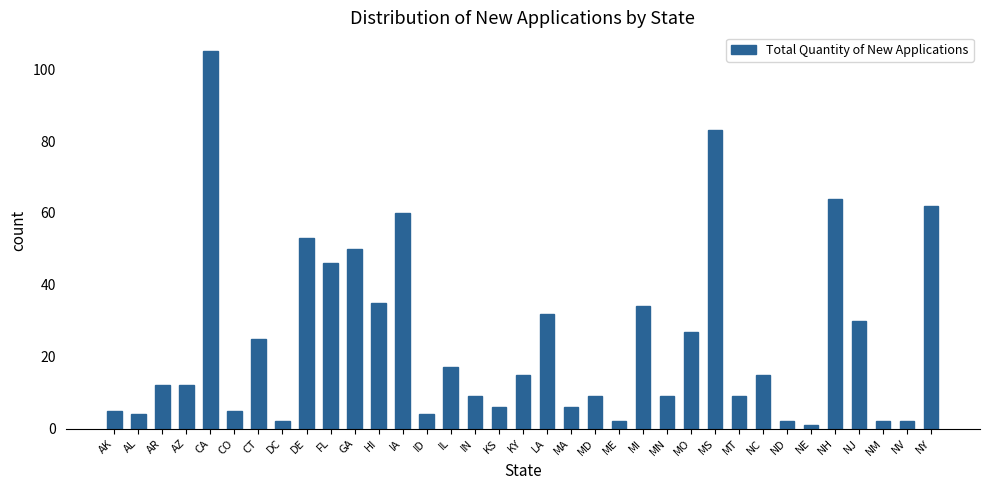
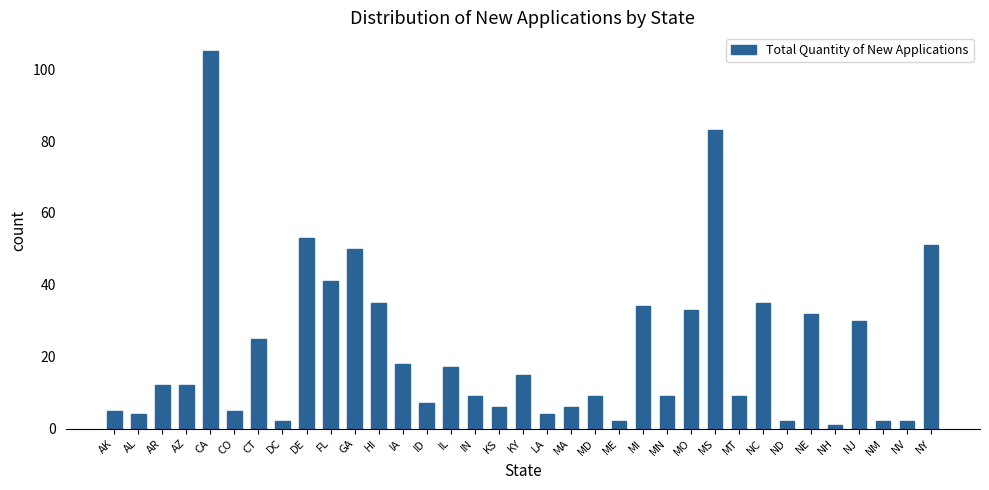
  {
    "AK": 5,
    "AL": 4,
    "AR": 12,
    "AZ": 12,
    "CA": 105,
    "CO": 5,
    "CT": 25,
    "DC": 2,
    "DE": 53,
-   "FL": 46,
+   "FL": 41,
    "GA": 50,
    "HI": 35,
-   "IA": 60,
-   "ID": 4,
+   "IA": 18,
+   "ID": 7,
    "IL": 17,
    "IN": 9,
    "KS": 6,
    "KY": 15,
-   "LA": 32,
+   "LA": 4,
    "MA": 6,
    "MD": 9,
    "ME": 2,
    "MI": 34,
    "MN": 9,
-   "MO": 27,
+   "MO": 33,
    "MS": 83,
    "MT": 9,
-   "NC": 15,
+   "NC": 35,
    "ND": 2,
-   "NE": 1,
-   "NH": 64,
+   "NE": 32,
+   "NH": 1,
    "NJ": 30,
    "NM": 2,
    "NV": 2,
-   "NY": 62
+   "NY": 51
  }
